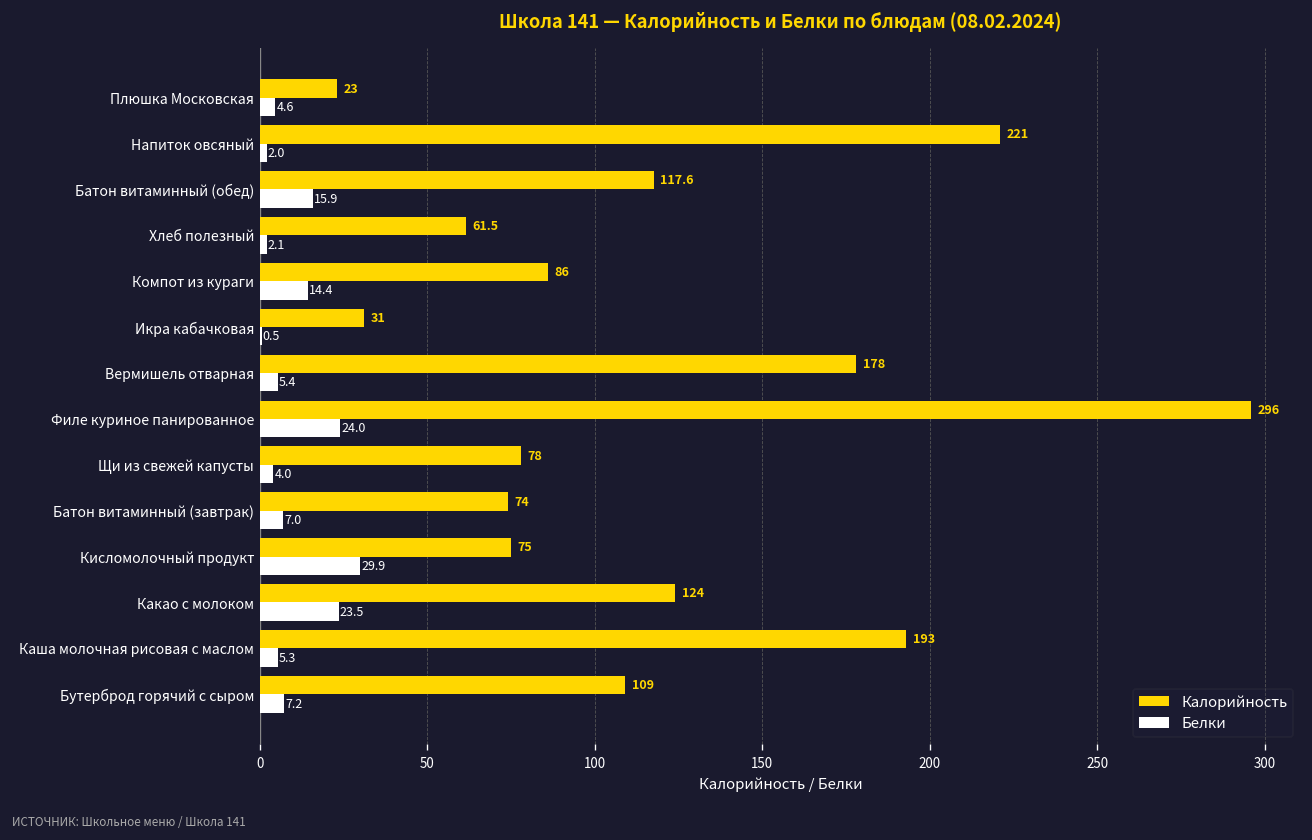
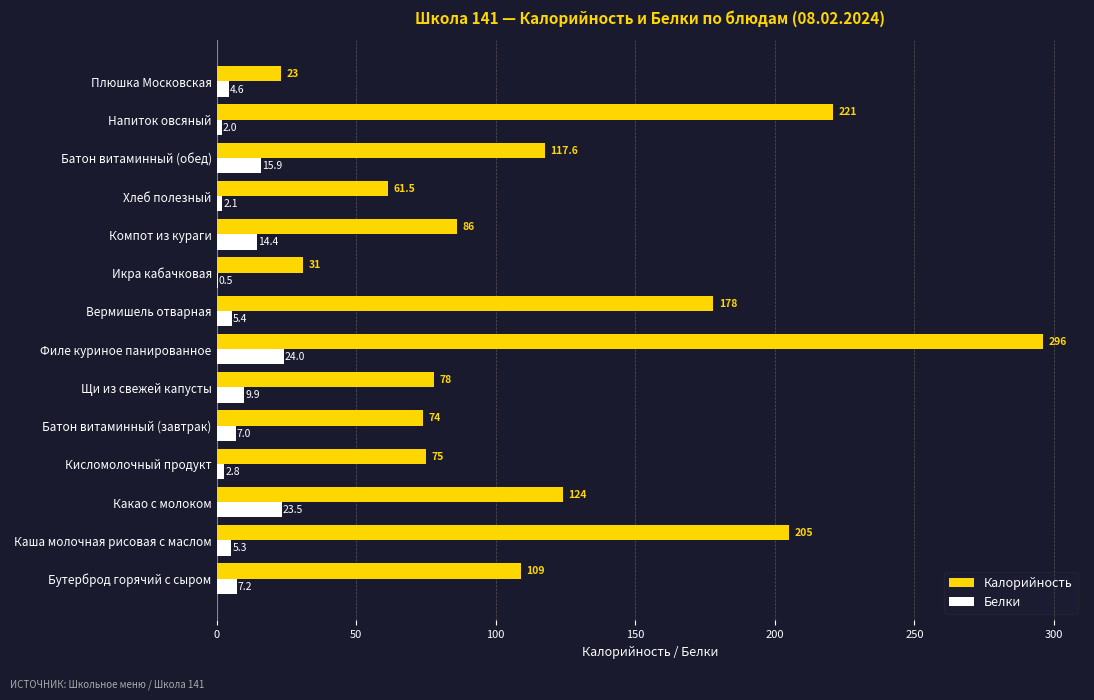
  {
    "Калорийность": {
      "Плюшка Московская": 23,
      "Напиток овсяный": 221,
      "Батон витаминный (обед)": 117.6,
      "Хлеб полезный": 61.5,
      "Компот из кураги": 86,
      "Икра кабачковая": 31,
      "Вермишель отварная": 178,
      "Филе куриное панированное": 296,
      "Щи из свежей капусты": 78,
      "Батон витаминный (завтрак)": 74,
      "Кисломолочный продукт": 75,
      "Какао с молоком": 124,
-     "Каша молочная рисовая с маслом": 193,
+     "Каша молочная рисовая с маслом": 205,
      "Бутерброд горячий с сыром": 109
    },
    "Белки": {
      "Плюшка Московская": 4.6,
      "Напиток овсяный": 2.0,
      "Батон витаминный (обед)": 15.9,
      "Хлеб полезный": 2.1,
      "Компот из кураги": 14.4,
      "Икра кабачковая": 0.5,
      "Вермишель отварная": 5.4,
      "Филе куриное панированное": 24.0,
-     "Щи из свежей капусты": 4.0,
+     "Щи из свежей капусты": 9.9,
      "Батон витаминный (завтрак)": 7.0,
-     "Кисломолочный продукт": 29.9,
+     "Кисломолочный продукт": 2.8,
      "Какао с молоком": 23.5,
      "Каша молочная рисовая с маслом": 5.3,
      "Бутерброд горячий с сыром": 7.2
    }
  }
